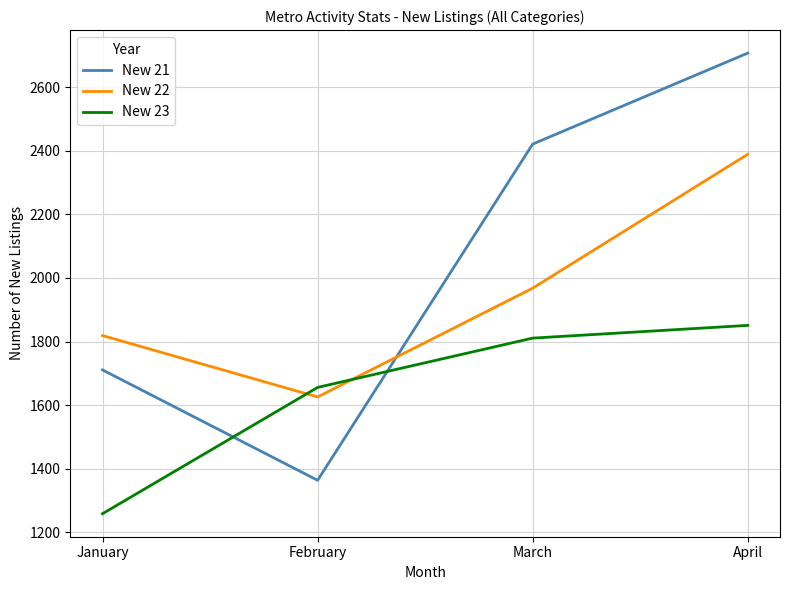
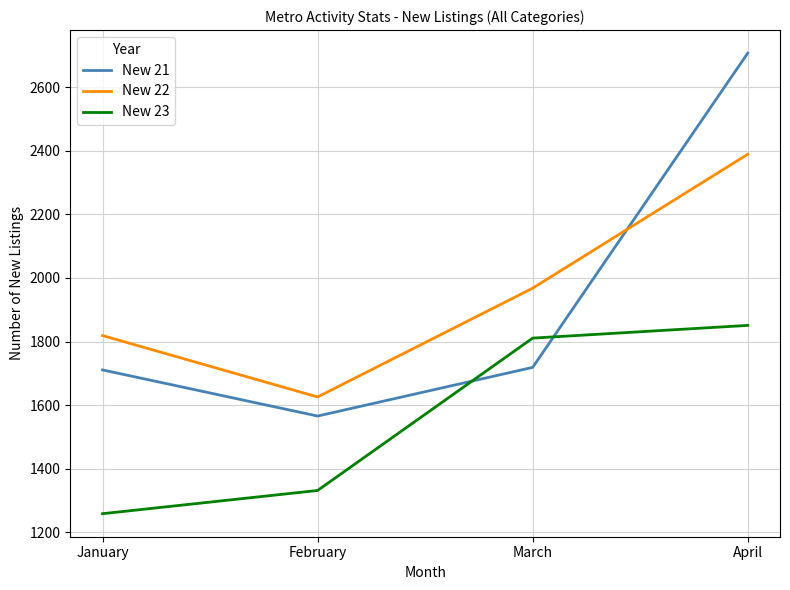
  {
    "New 21": {
      "January": 1710,
-     "February": 1360,
-     "March": 2420,
+     "February": 1570,
+     "March": 1720,
      "April": 2710
    },
    "New 22": {
      "January": 1820,
      "February": 1630,
      "March": 1970,
      "April": 2390
    },
    "New 23": {
      "January": 1260,
-     "February": 1660,
+     "February": 1330,
      "March": 1810,
      "April": 1850
    }
  }
